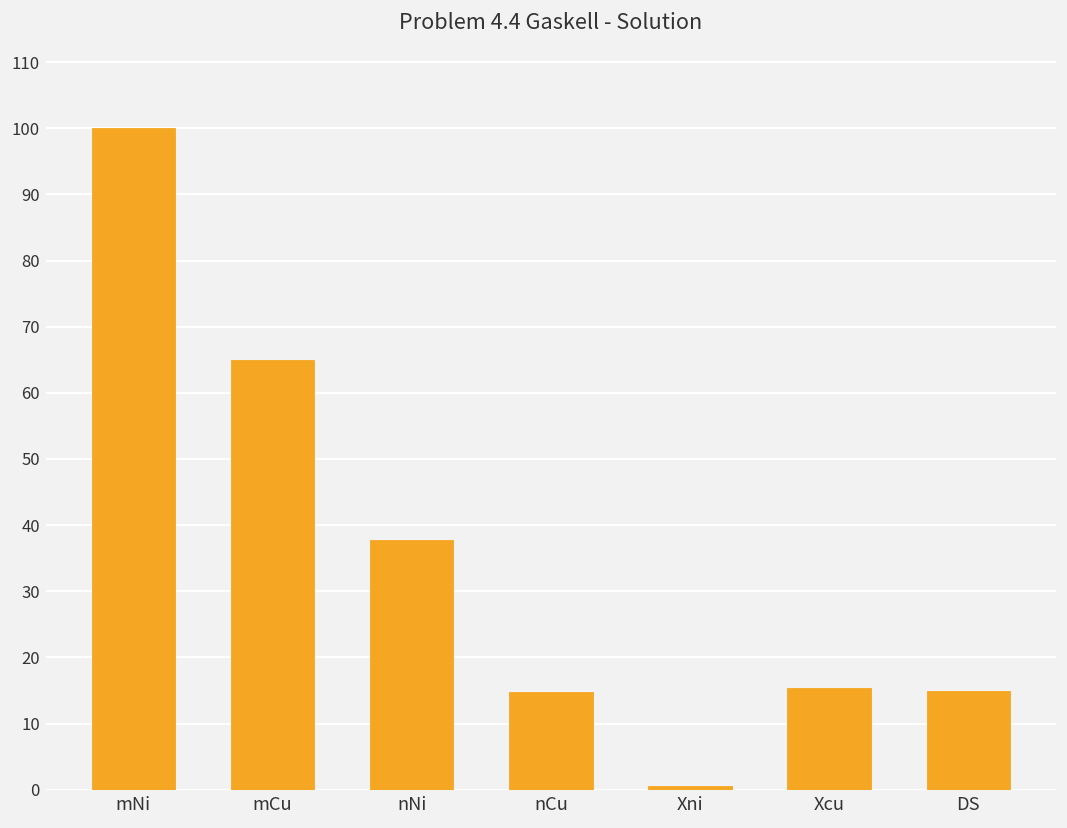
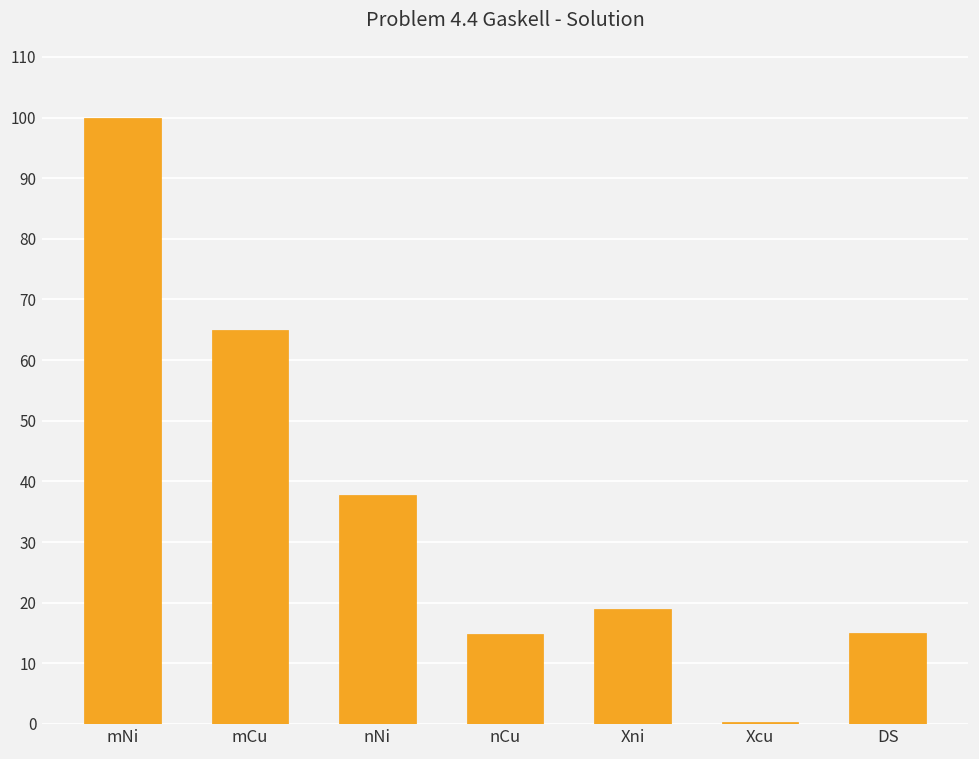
  {
    "mNi": 100,
    "mCu": 65,
    "nNi": 38,
    "nCu": 15,
-   "Xni": 1,
-   "Xcu": 15,
+   "Xni": 19,
+   "Xcu": 0,
    "DS": 15
  }
